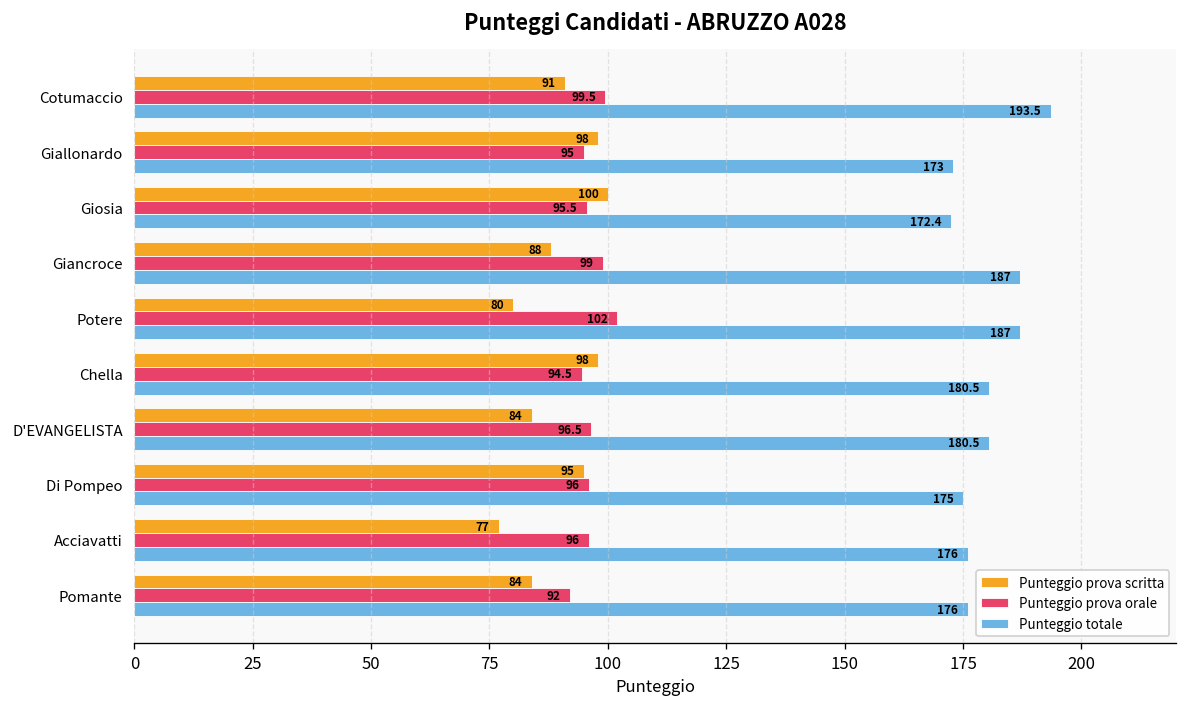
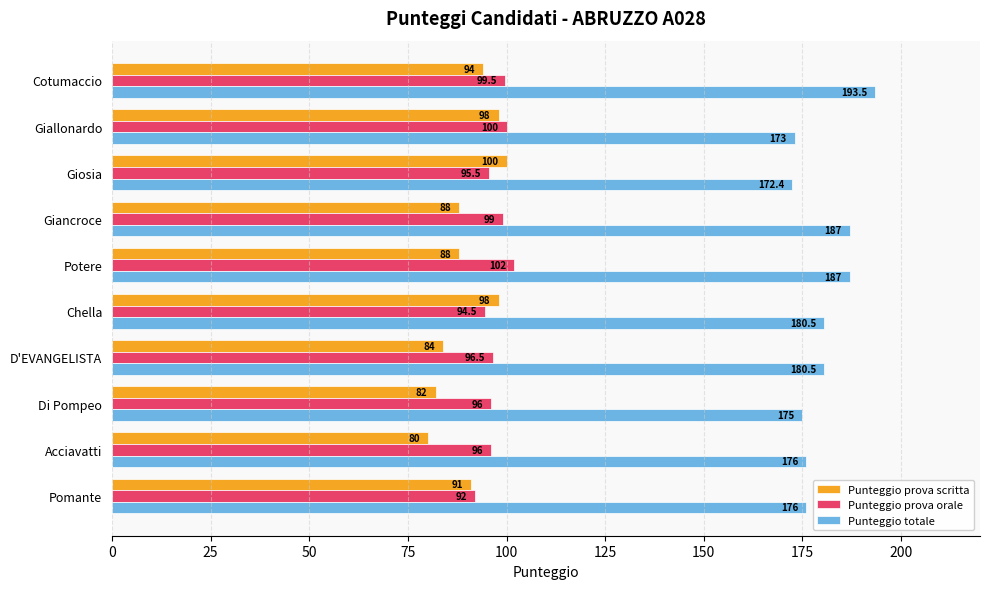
  {
    "Punteggio prova scritta": {
-     "Cotumaccio": 91,
+     "Cotumaccio": 94,
      "Giallonardo": 98,
      "Giosia": 100,
      "Giancroce": 88,
-     "Potere": 80,
+     "Potere": 88,
      "Chella": 98,
      "D'EVANGELISTA": 84,
-     "Di Pompeo": 95,
-     "Acciavatti": 77,
-     "Pomante": 84
+     "Di Pompeo": 82,
+     "Acciavatti": 80,
+     "Pomante": 91
    },
    "Punteggio prova orale": {
      "Cotumaccio": 99.5,
-     "Giallonardo": 95,
+     "Giallonardo": 100,
      "Giosia": 95.5,
      "Giancroce": 99,
      "Potere": 102,
      "Chella": 94.5,
      "D'EVANGELISTA": 96.5,
      "Di Pompeo": 96,
      "Acciavatti": 96,
      "Pomante": 92
    },
    "Punteggio totale": {
      "Cotumaccio": 193.5,
      "Giallonardo": 173,
      "Giosia": 172.4,
      "Giancroce": 187,
      "Potere": 187,
      "Chella": 180.5,
      "D'EVANGELISTA": 180.5,
      "Di Pompeo": 175,
      "Acciavatti": 176,
      "Pomante": 176
    }
  }
